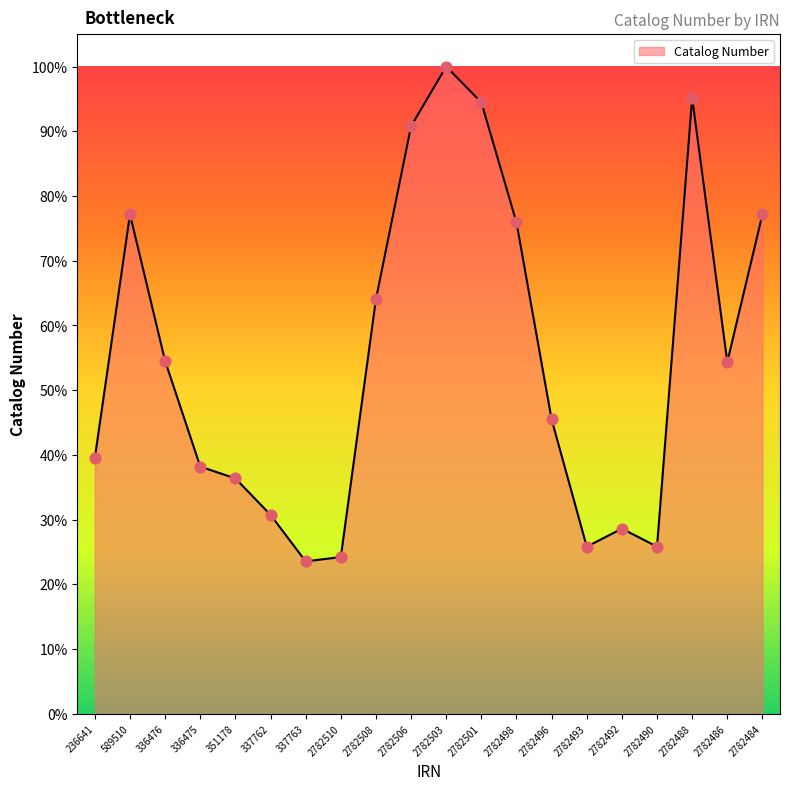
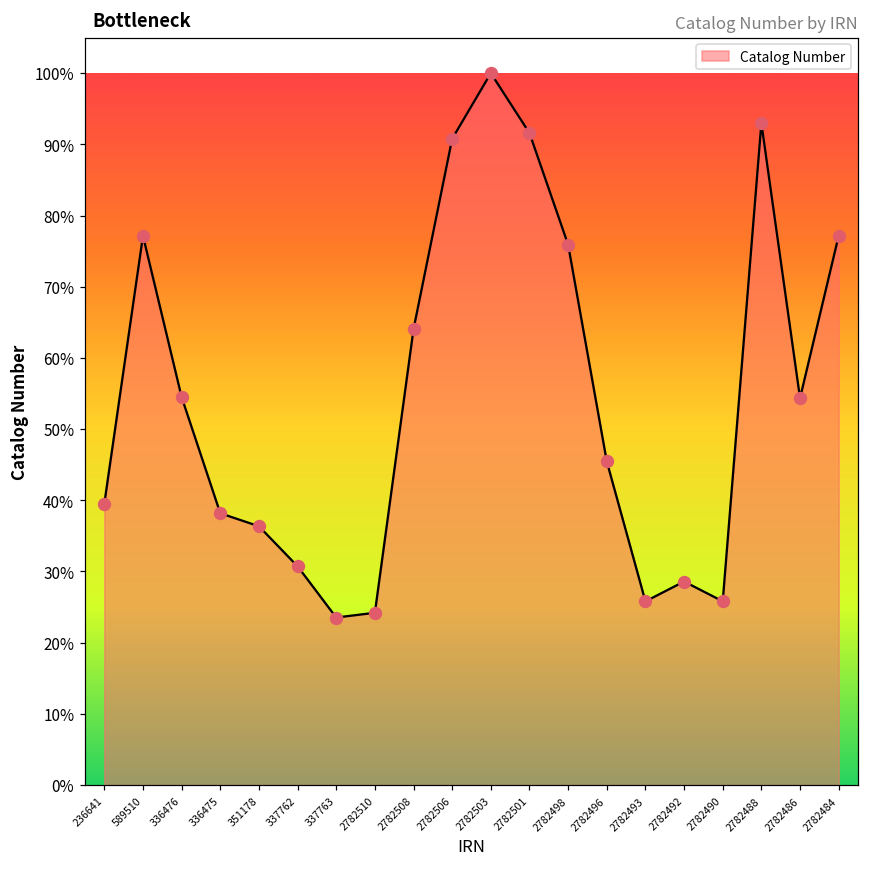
  {
    "236641": "40%",
    "589510": "77%",
    "336476": "54%",
    "336475": "38%",
    "351178": "36%",
    "337762": "31%",
    "337763": "24%",
    "2782510": "24%",
    "2782508": "64%",
    "2782506": "91%",
    "2782503": "100%",
-   "2782501": "94%",
+   "2782501": "92%",
    "2782498": "76%",
    "2782496": "45%",
    "2782493": "26%",
    "2782492": "29%",
    "2782490": "26%",
-   "2782488": "95%",
+   "2782488": "93%",
    "2782486": "54%",
    "2782484": "77%"
  }
